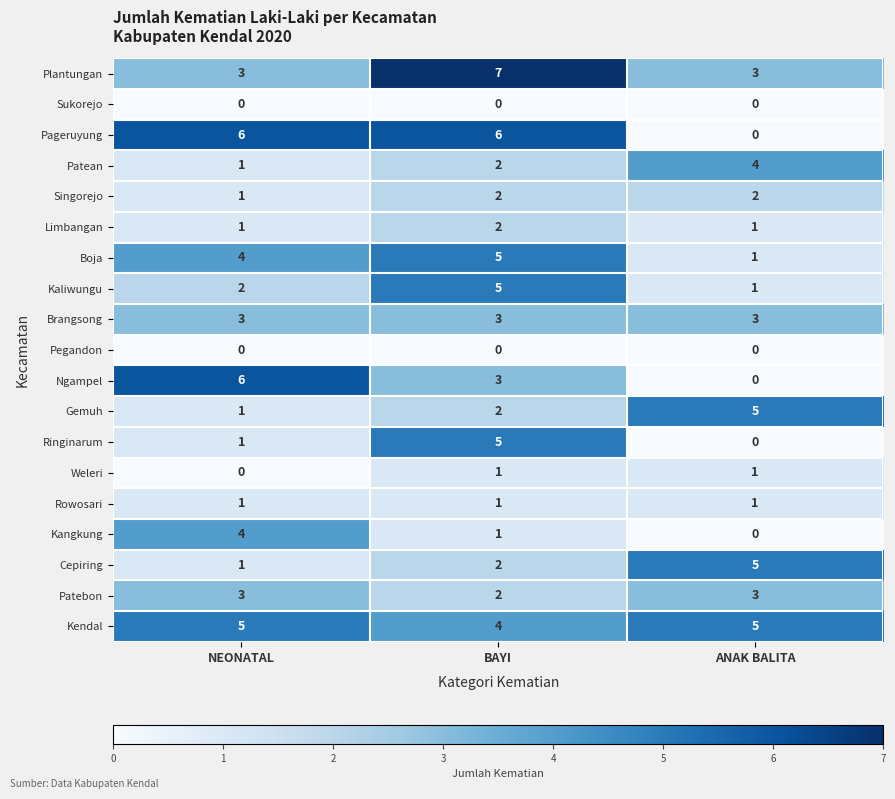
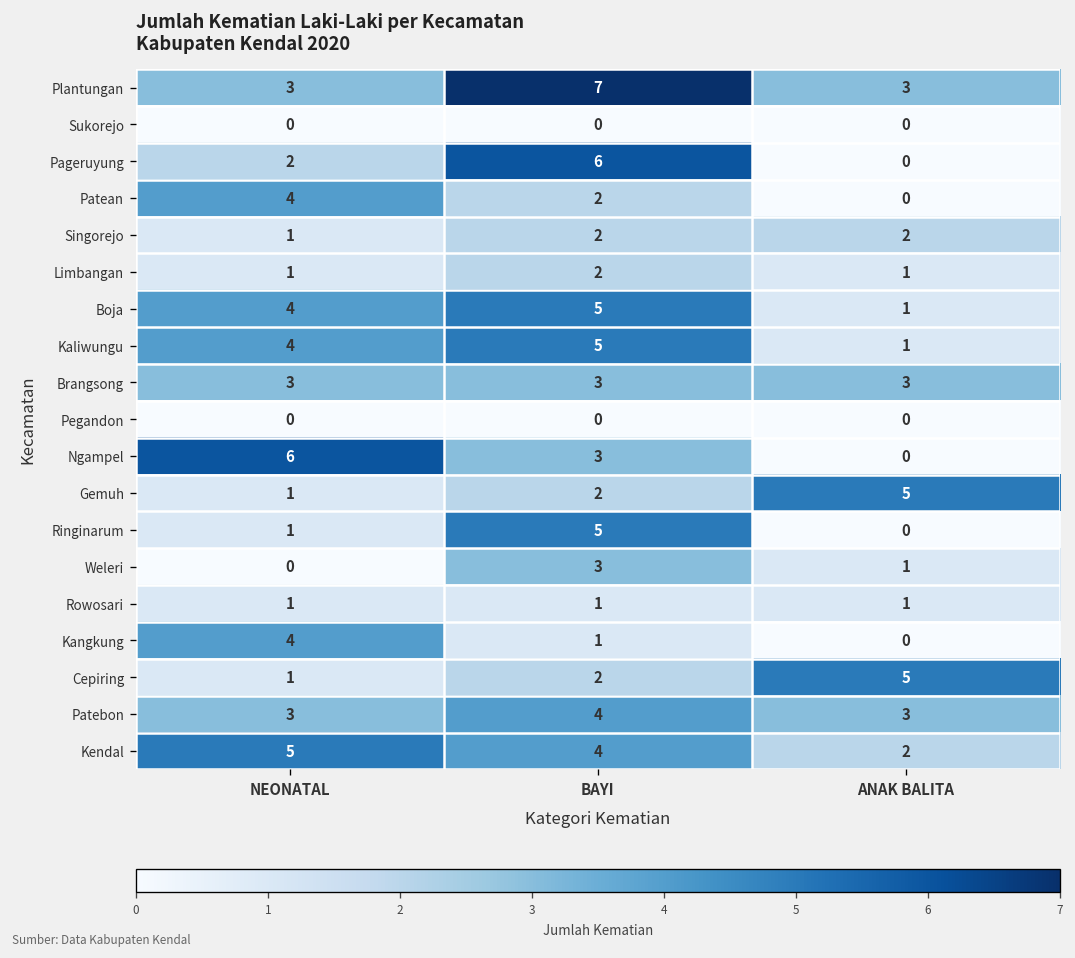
  {
    "Plantungan": {
      "NEONATAL": 3,
      "BAYI": 7,
      "ANAK BALITA": 3
    },
    "Sukorejo": {
      "NEONATAL": 0,
      "BAYI": 0,
      "ANAK BALITA": 0
    },
    "Pageruyung": {
-     "NEONATAL": 6,
+     "NEONATAL": 2,
      "BAYI": 6,
      "ANAK BALITA": 0
    },
    "Patean": {
-     "NEONATAL": 1,
+     "NEONATAL": 4,
      "BAYI": 2,
-     "ANAK BALITA": 4
+     "ANAK BALITA": 0
    },
    "Singorejo": {
      "NEONATAL": 1,
      "BAYI": 2,
      "ANAK BALITA": 2
    },
    "Limbangan": {
      "NEONATAL": 1,
      "BAYI": 2,
      "ANAK BALITA": 1
    },
    "Boja": {
      "NEONATAL": 4,
      "BAYI": 5,
      "ANAK BALITA": 1
    },
    "Kaliwungu": {
-     "NEONATAL": 2,
+     "NEONATAL": 4,
      "BAYI": 5,
      "ANAK BALITA": 1
    },
    "Brangsong": {
      "NEONATAL": 3,
      "BAYI": 3,
      "ANAK BALITA": 3
    },
    "Pegandon": {
      "NEONATAL": 0,
      "BAYI": 0,
      "ANAK BALITA": 0
    },
    "Ngampel": {
      "NEONATAL": 6,
      "BAYI": 3,
      "ANAK BALITA": 0
    },
    "Gemuh": {
      "NEONATAL": 1,
      "BAYI": 2,
      "ANAK BALITA": 5
    },
    "Ringinarum": {
      "NEONATAL": 1,
      "BAYI": 5,
      "ANAK BALITA": 0
    },
    "Weleri": {
      "NEONATAL": 0,
-     "BAYI": 1,
+     "BAYI": 3,
      "ANAK BALITA": 1
    },
    "Rowosari": {
      "NEONATAL": 1,
      "BAYI": 1,
      "ANAK BALITA": 1
    },
    "Kangkung": {
      "NEONATAL": 4,
      "BAYI": 1,
      "ANAK BALITA": 0
    },
    "Cepiring": {
      "NEONATAL": 1,
      "BAYI": 2,
      "ANAK BALITA": 5
    },
    "Patebon": {
      "NEONATAL": 3,
-     "BAYI": 2,
+     "BAYI": 4,
      "ANAK BALITA": 3
    },
    "Kendal": {
      "NEONATAL": 5,
      "BAYI": 4,
-     "ANAK BALITA": 5
+     "ANAK BALITA": 2
    }
  }
